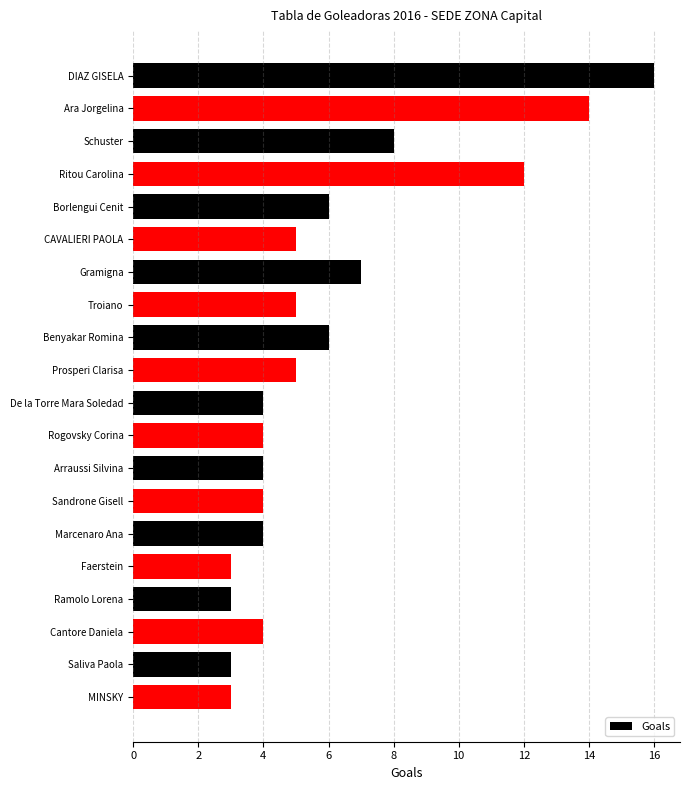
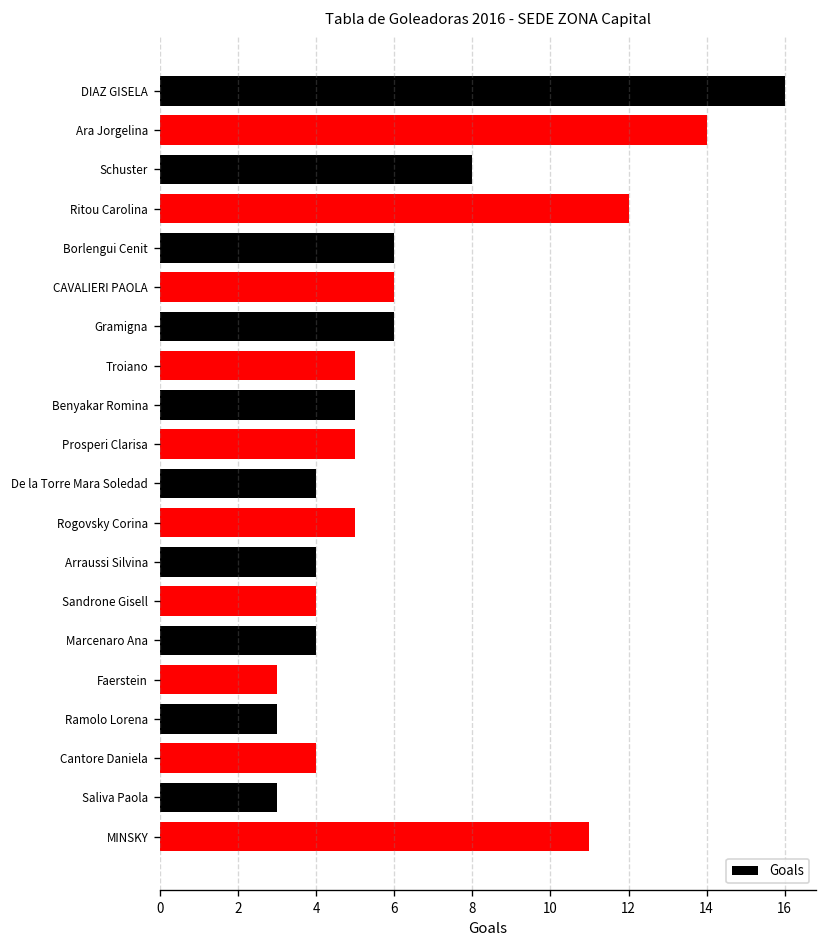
  {
    "DIAZ GISELA": 16,
    "Ara Jorgelina": 14,
    "Schuster": 8,
    "Ritou Carolina": 12,
    "Borlengui Cenit": 6,
-   "CAVALIERI PAOLA": 5,
-   "Gramigna": 7,
+   "CAVALIERI PAOLA": 6,
+   "Gramigna": 6,
    "Troiano": 5,
-   "Benyakar Romina": 6,
+   "Benyakar Romina": 5,
    "Prosperi Clarisa": 5,
    "De la Torre Mara Soledad": 4,
-   "Rogovsky Corina": 4,
+   "Rogovsky Corina": 5,
    "Arraussi Silvina": 4,
    "Sandrone Gisell": 4,
    "Marcenaro Ana": 4,
    "Faerstein": 3,
    "Ramolo Lorena": 3,
    "Cantore Daniela": 4,
    "Saliva Paola": 3,
-   "MINSKY": 3
+   "MINSKY": 11
  }
